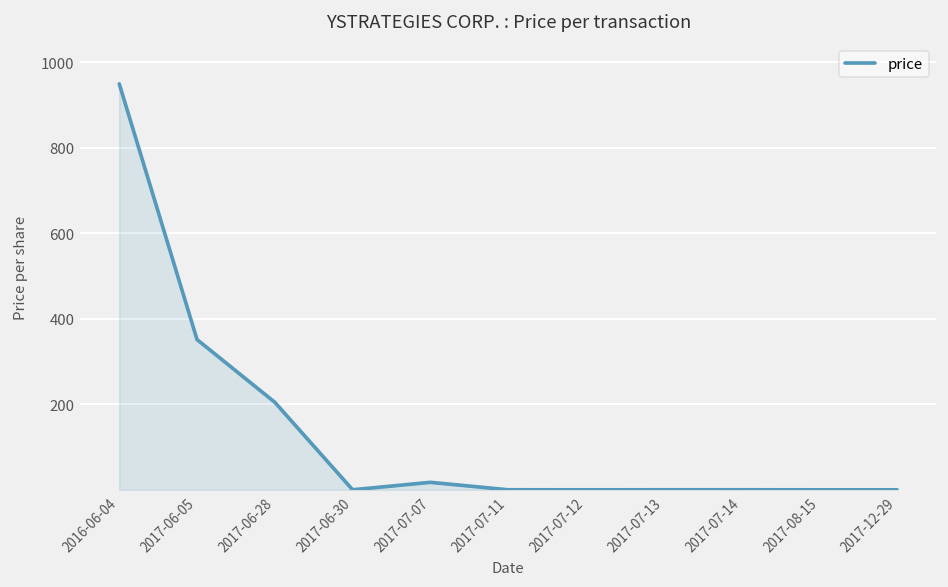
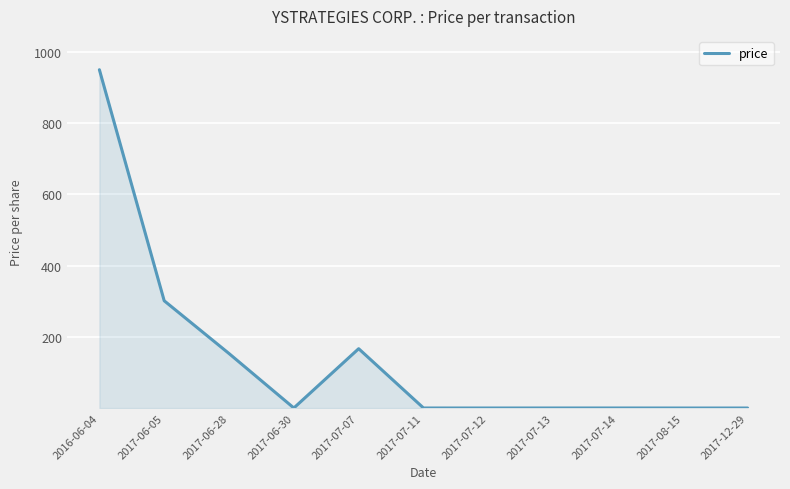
  {
    "2016-06-04": 950,
-   "2017-06-05": 350,
-   "2017-06-28": 200,
+   "2017-06-05": 300,
+   "2017-06-28": 150,
    "2017-06-30": 0,
-   "2017-07-07": 20,
+   "2017-07-07": 170,
    "2017-07-11": 0,
    "2017-07-12": 0,
    "2017-07-13": 0,
    "2017-07-14": 0,
    "2017-08-15": 0,
    "2017-12-29": 0
  }
